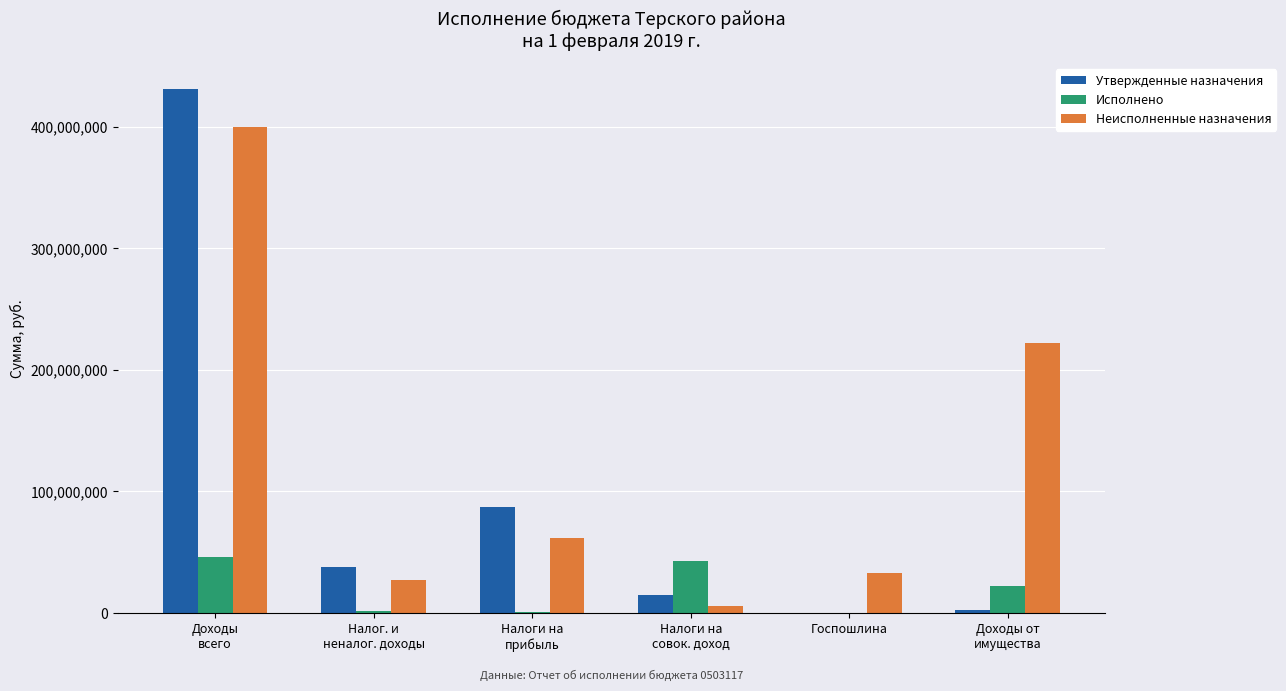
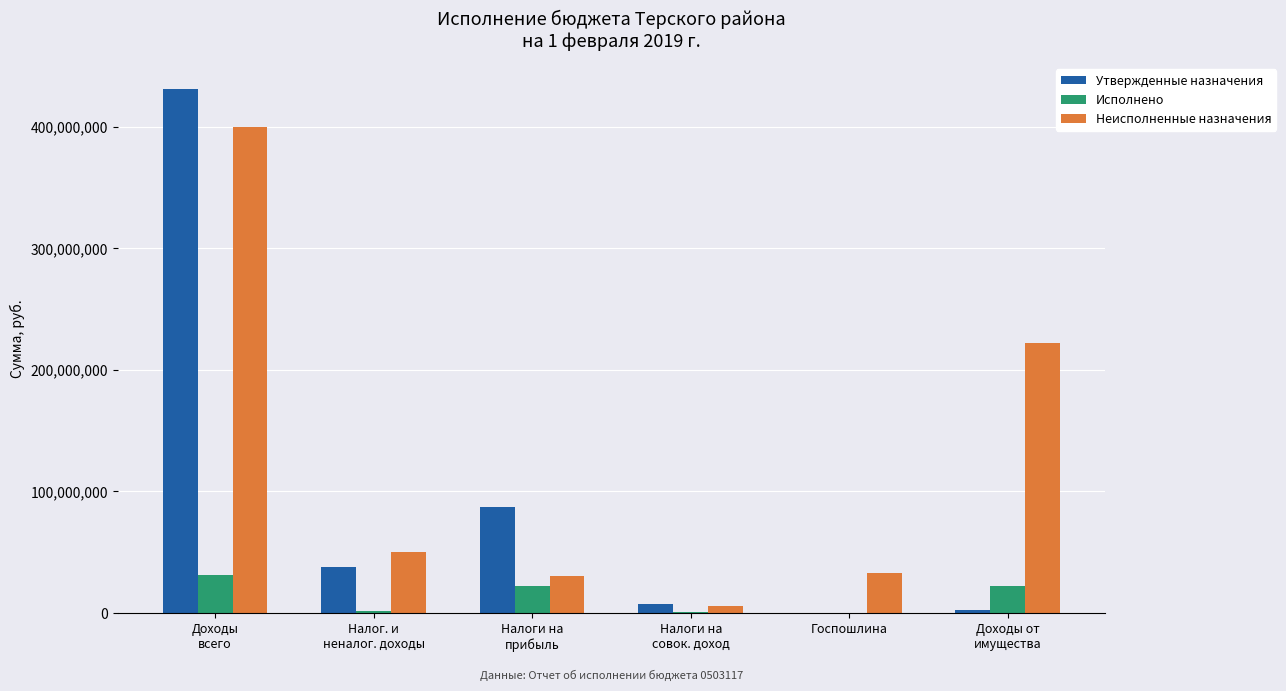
  {
    "Утвержденные назначения": {
      "Доходы всего": "431,000,000",
      "Налог. и неналог. доходы": "38,000,000",
      "Налоги на прибыль": "87,000,000",
-     "Налоги на совок. доход": "15,000,000",
+     "Налоги на совок. доход": "7,000,000",
      "Доходы от имущества": "2,000,000"
    },
    "Исполнено": {
-     "Доходы всего": "46,000,000",
-     "Налоги на прибыль": "1,000,000",
-     "Налоги на совок. доход": "43,000,000",
+     "Доходы всего": "31,000,000",
+     "Налоги на прибыль": "22,000,000",
+     "Налоги на совок. доход": "0",
      "Доходы от имущества": "22,000,000"
    },
    "Неисполненные назначения": {
      "Доходы всего": "400,000,000",
-     "Налог. и неналог. доходы": "27,000,000",
-     "Налоги на прибыль": "62,000,000",
+     "Налог. и неналог. доходы": "50,000,000",
+     "Налоги на прибыль": "30,000,000",
      "Налоги на совок. доход": "6,000,000",
      "Госпошлина": "33,000,000",
      "Доходы от имущества": "222,000,000"
    }
  }
